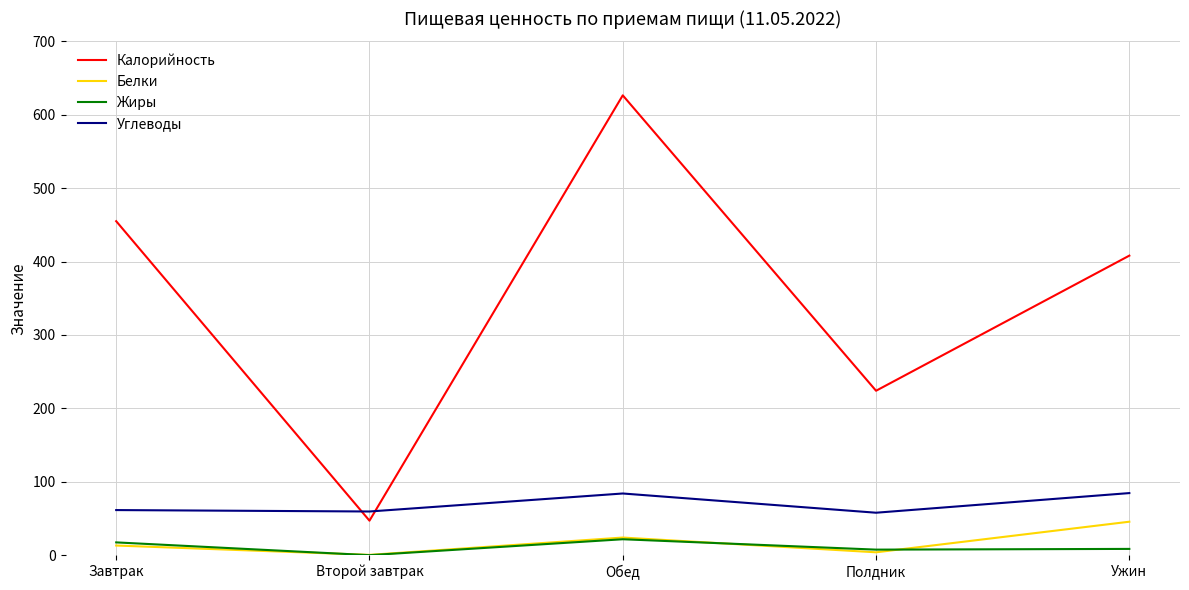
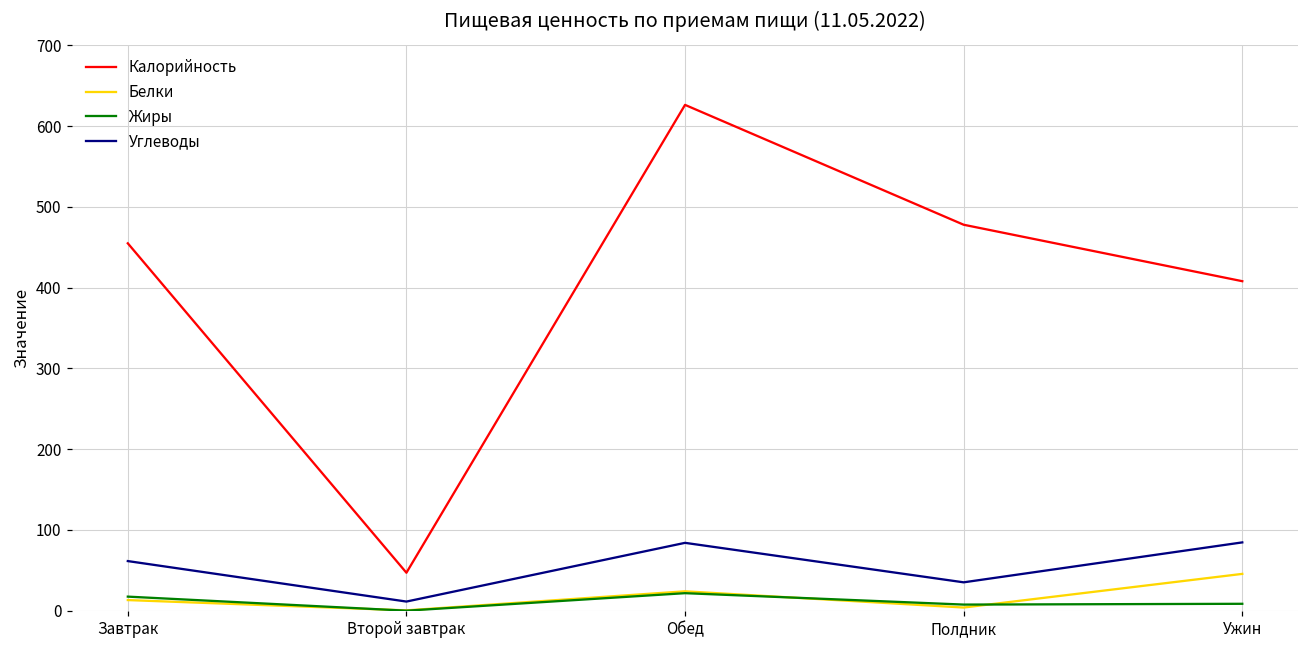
  {
    "Калорийность": {
      "Завтрак": 460,
      "Второй завтрак": 50,
      "Обед": 630,
-     "Полдник": 220,
+     "Полдник": 480,
      "Ужин": 410
    },
    "Белки": {
      "Завтрак": 10,
      "Полдник": 0,
      "Ужин": 50
    },
    "Жиры": {
      "Завтрак": 20,
      "Полдник": 10,
      "Ужин": 10
    },
    "Углеводы": {
      "Завтрак": 60,
-     "Второй завтрак": 60,
+     "Второй завтрак": 10,
      "Обед": 80,
-     "Полдник": 60,
+     "Полдник": 40,
      "Ужин": 80
    }
  }
